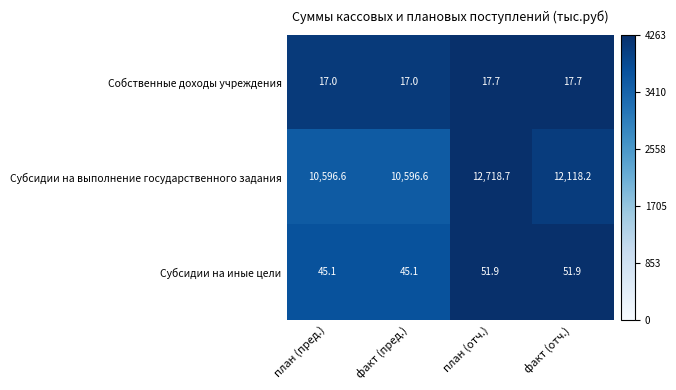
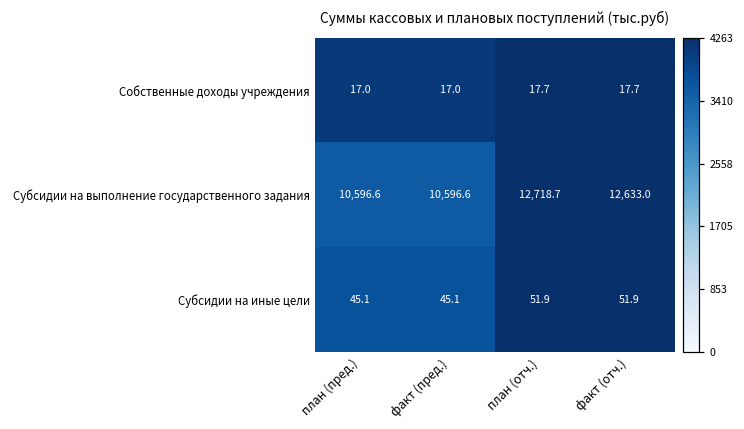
  {
    "Собственные доходы учреждения": {
      "план (пред.)": "17.0",
      "факт (пред.)": "17.0",
      "план (отч.)": "17.7",
      "факт (отч.)": "17.7"
    },
    "Субсидии на выполнение государственного задания": {
      "план (пред.)": "10,596.6",
      "факт (пред.)": "10,596.6",
      "план (отч.)": "12,718.7",
-     "факт (отч.)": "12,118.2"
+     "факт (отч.)": "12,633.0"
    },
    "Субсидии на иные цели": {
      "план (пред.)": "45.1",
      "факт (пред.)": "45.1",
      "план (отч.)": "51.9",
      "факт (отч.)": "51.9"
    }
  }
